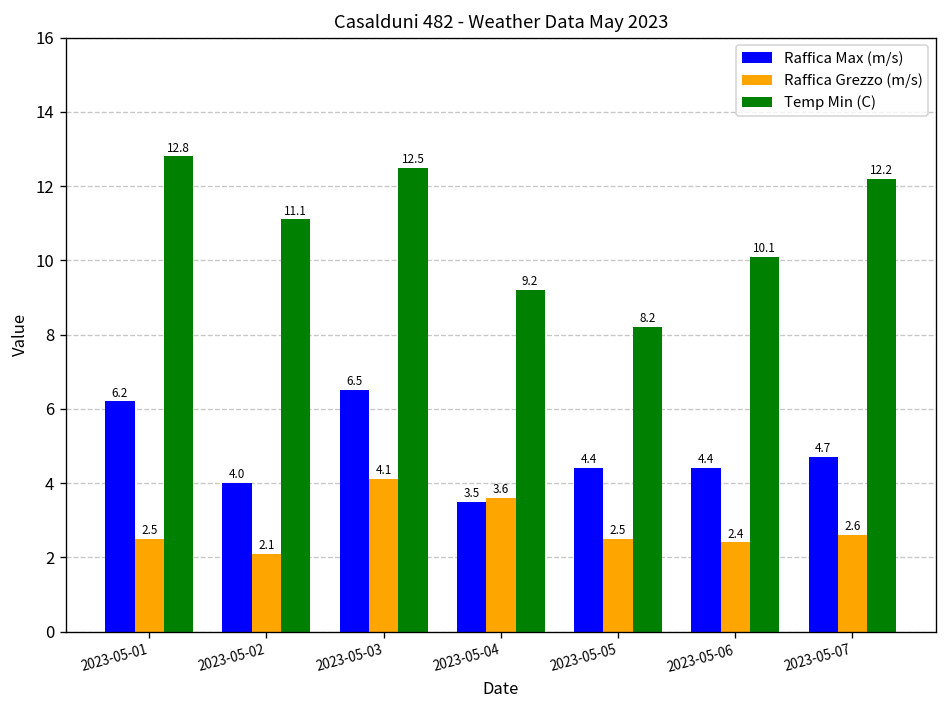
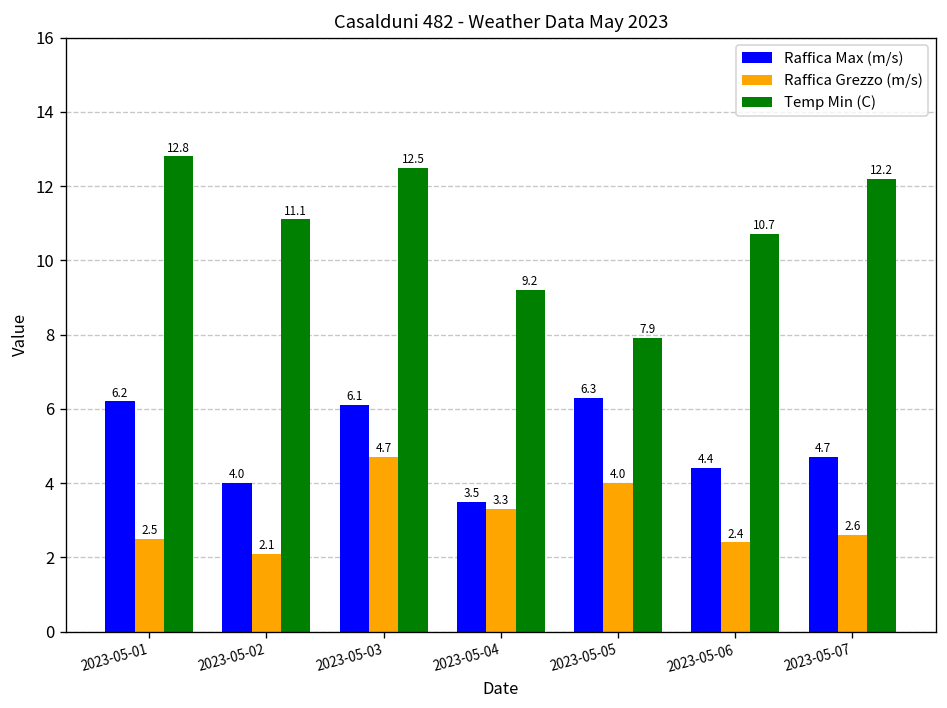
  {
    "Raffica Max (m/s)": {
      "2023-05-01": 6.2,
      "2023-05-02": 4.0,
-     "2023-05-03": 6.5,
+     "2023-05-03": 6.1,
      "2023-05-04": 3.5,
-     "2023-05-05": 4.4,
+     "2023-05-05": 6.3,
      "2023-05-06": 4.4,
      "2023-05-07": 4.7
    },
    "Raffica Grezzo (m/s)": {
      "2023-05-01": 2.5,
      "2023-05-02": 2.1,
-     "2023-05-03": 4.1,
-     "2023-05-04": 3.6,
-     "2023-05-05": 2.5,
+     "2023-05-03": 4.7,
+     "2023-05-04": 3.3,
+     "2023-05-05": 4.0,
      "2023-05-06": 2.4,
      "2023-05-07": 2.6
    },
    "Temp Min (C)": {
      "2023-05-01": 12.8,
      "2023-05-02": 11.1,
      "2023-05-03": 12.5,
      "2023-05-04": 9.2,
-     "2023-05-05": 8.2,
-     "2023-05-06": 10.1,
+     "2023-05-05": 7.9,
+     "2023-05-06": 10.7,
      "2023-05-07": 12.2
    }
  }
